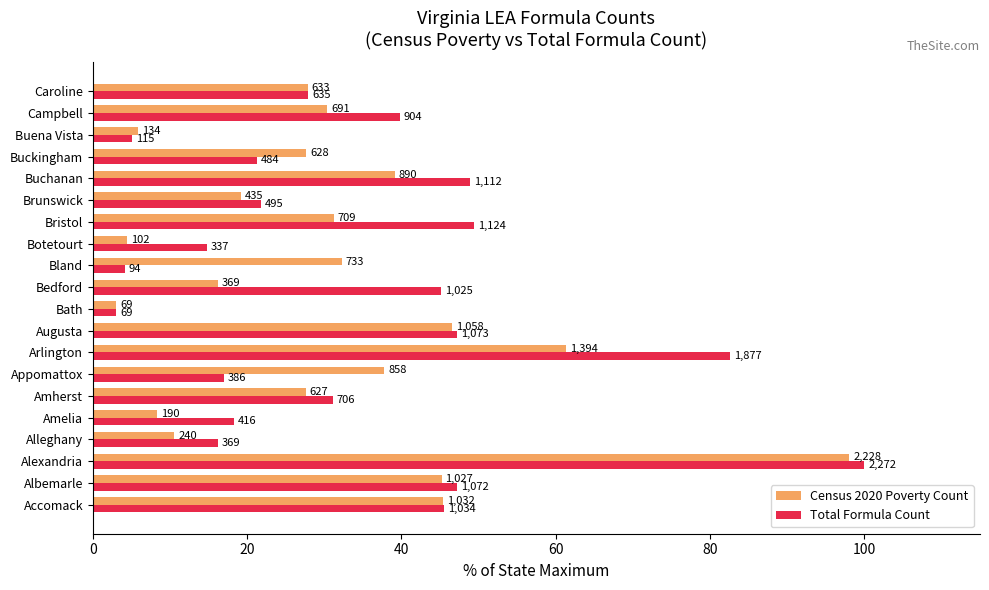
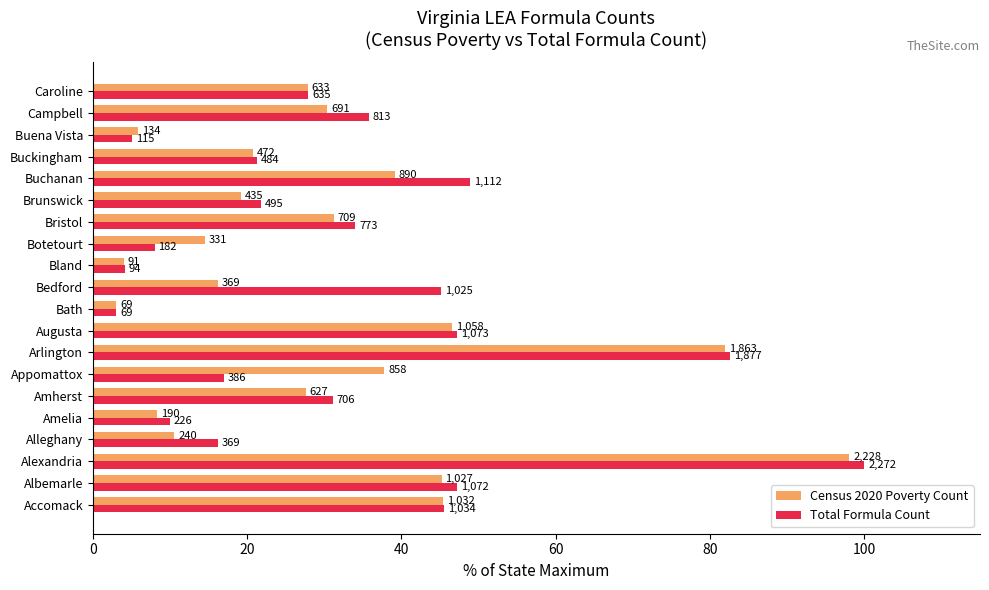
  {
    "Census 2020 Poverty Count": {
-     "Buckingham": "628",
-     "Botetourt": "102",
-     "Bland": "733",
-     "Arlington": "1,394"
+     "Buckingham": "472",
+     "Botetourt": "331",
+     "Bland": "91",
+     "Arlington": "1,863"
    },
    "Total Formula Count": {
-     "Campbell": "904",
-     "Bristol": "1,124",
-     "Botetourt": "337",
-     "Amelia": "416"
+     "Campbell": "813",
+     "Bristol": "773",
+     "Botetourt": "182",
+     "Amelia": "226"
    }
  }
